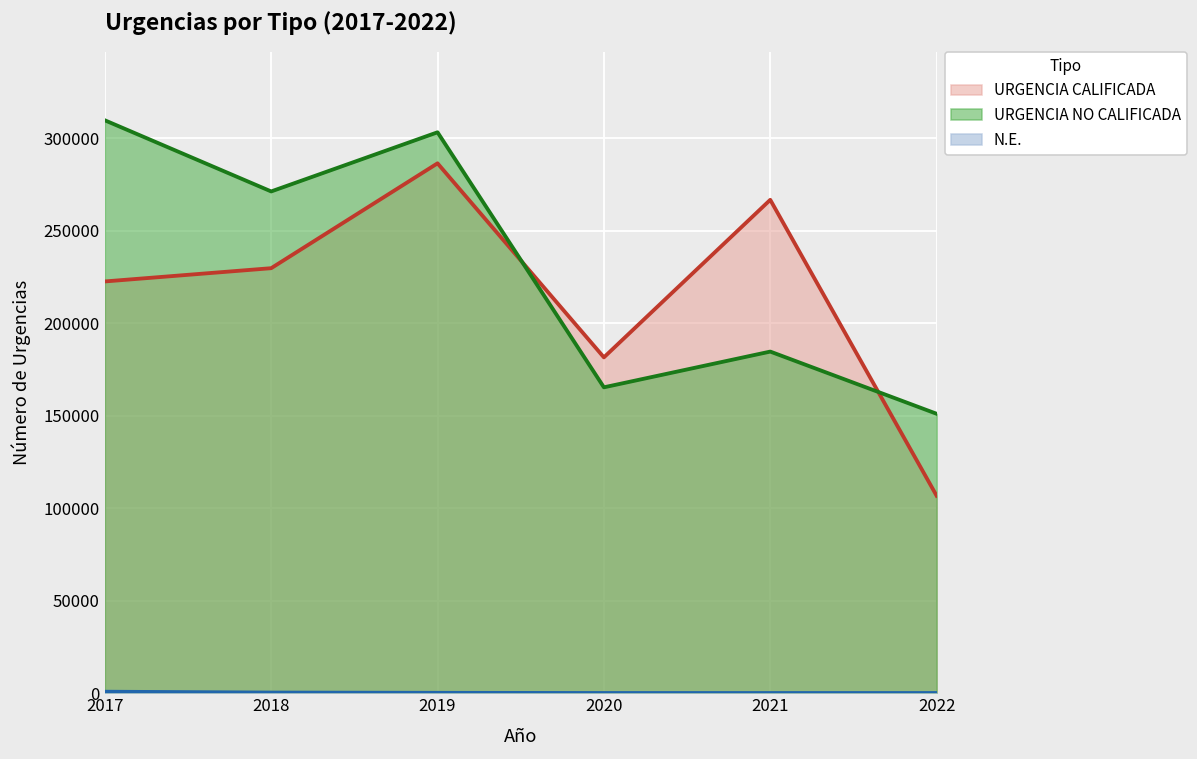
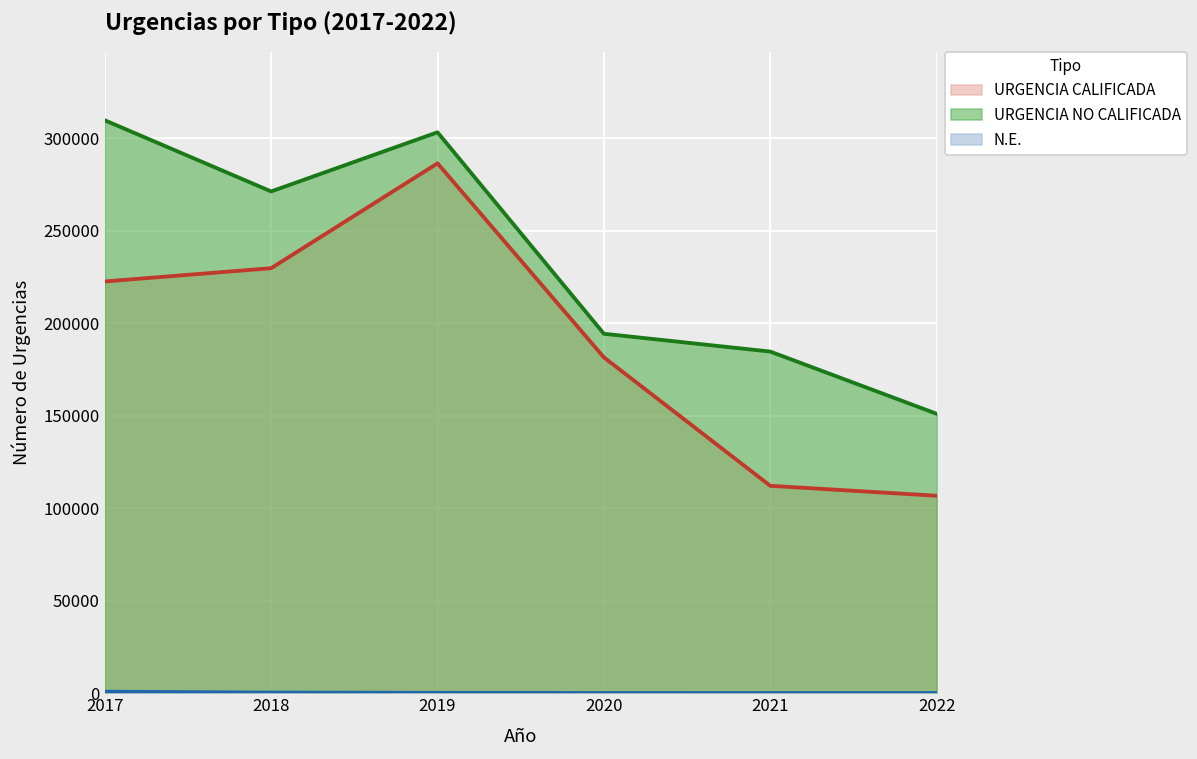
  {
    "URGENCIA CALIFICADA": {
      "2017": 223000,
      "2018": 230000,
      "2019": 286000,
      "2020": 182000,
-     "2021": 267000,
+     "2021": 112000,
      "2022": 107000
    },
    "URGENCIA NO CALIFICADA": {
      "2017": 310000,
      "2018": 271000,
      "2019": 303000,
-     "2020": 165000,
+     "2020": 194000,
      "2021": 185000,
      "2022": 151000
    },
    "N.E.": {
      "2017": 1000,
      "2018": 0,
      "2019": 0,
      "2020": 0,
      "2021": 0,
      "2022": 0
    }
  }
